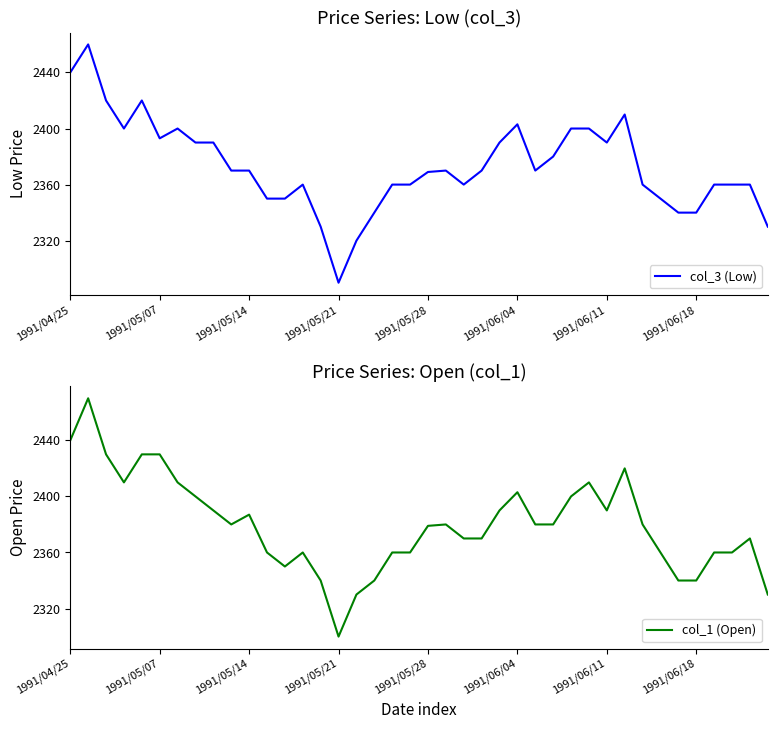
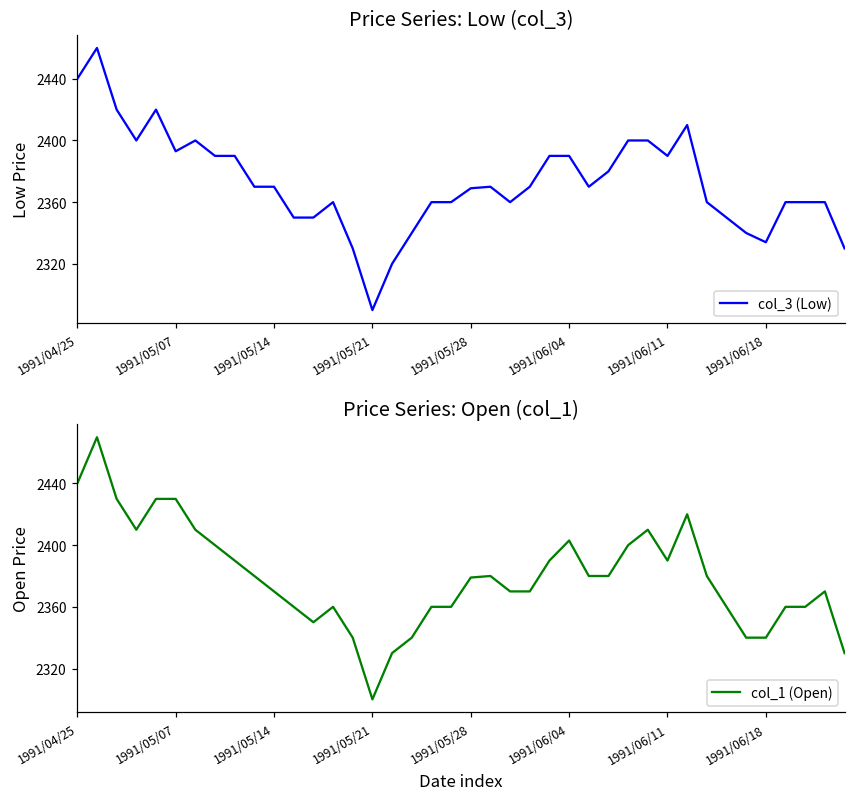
  {
    "Price Series: Low (col_3)": {
      "1991/04/25": 2440,
      "1991/05/07": 2393,
      "1991/05/14": 2370,
      "1991/05/21": 2290,
      "1991/05/28": 2369,
-     "1991/06/04": 2403,
+     "1991/06/04": 2390,
      "1991/06/11": 2390,
-     "1991/06/18": 2340
+     "1991/06/18": 2334
    },
    "Price Series: Open (col_1)": {
      "1991/04/25": 2440,
      "1991/05/07": 2430,
-     "1991/05/14": 2387,
+     "1991/05/14": 2370,
      "1991/05/21": 2300,
      "1991/05/28": 2379,
      "1991/06/04": 2403,
      "1991/06/11": 2390,
      "1991/06/18": 2340
    }
  }
